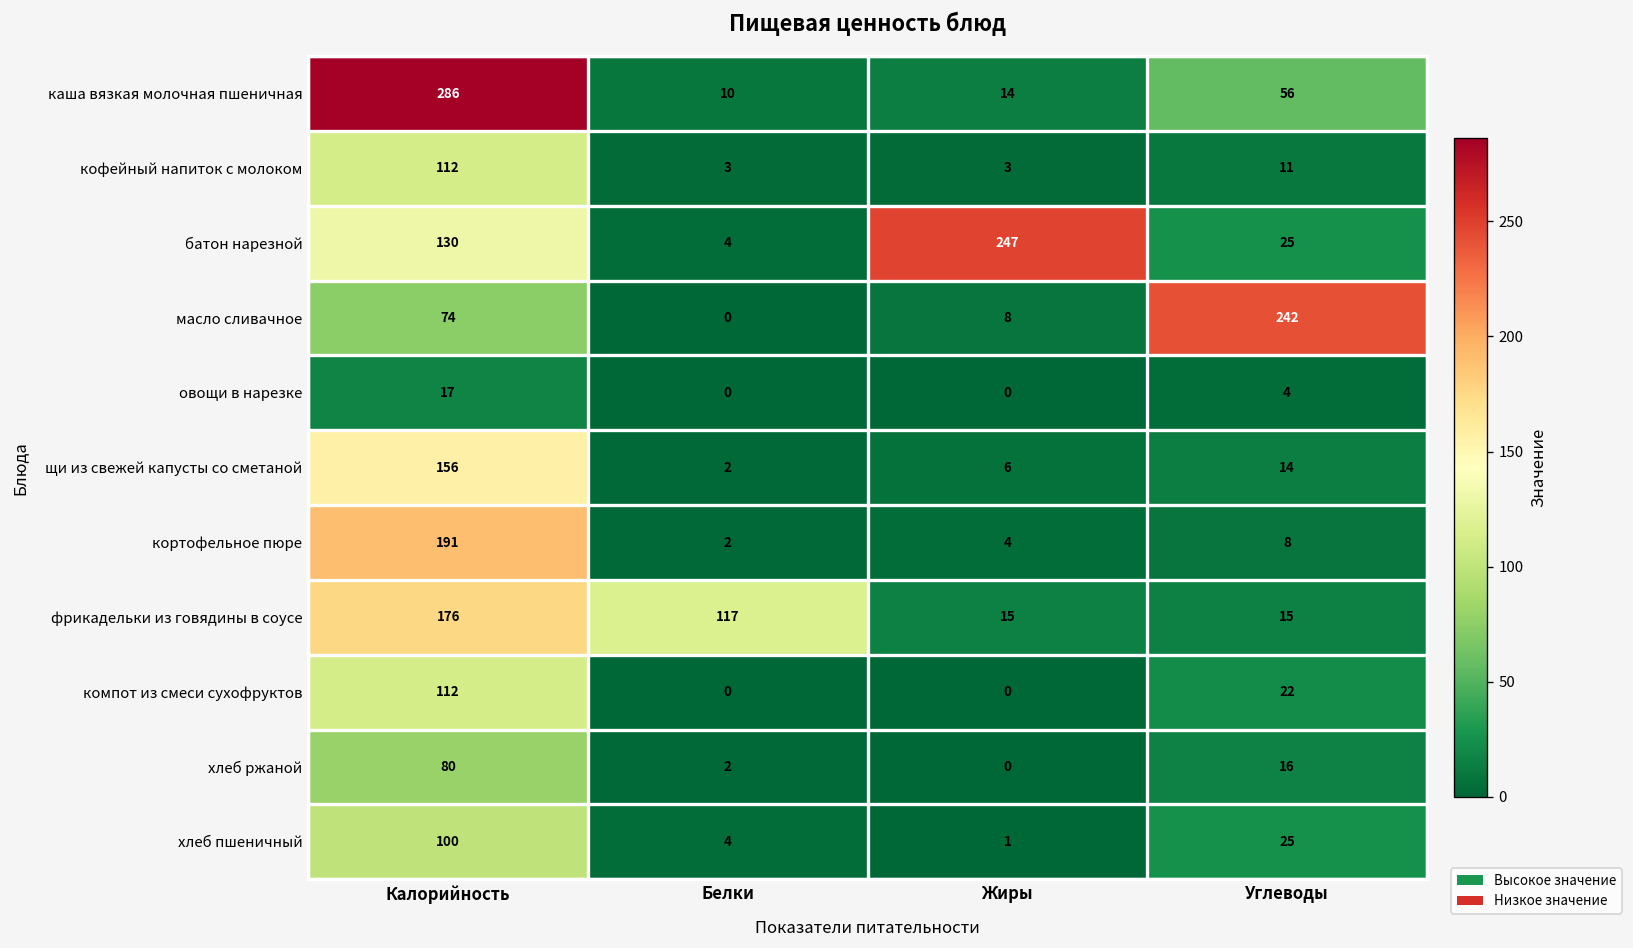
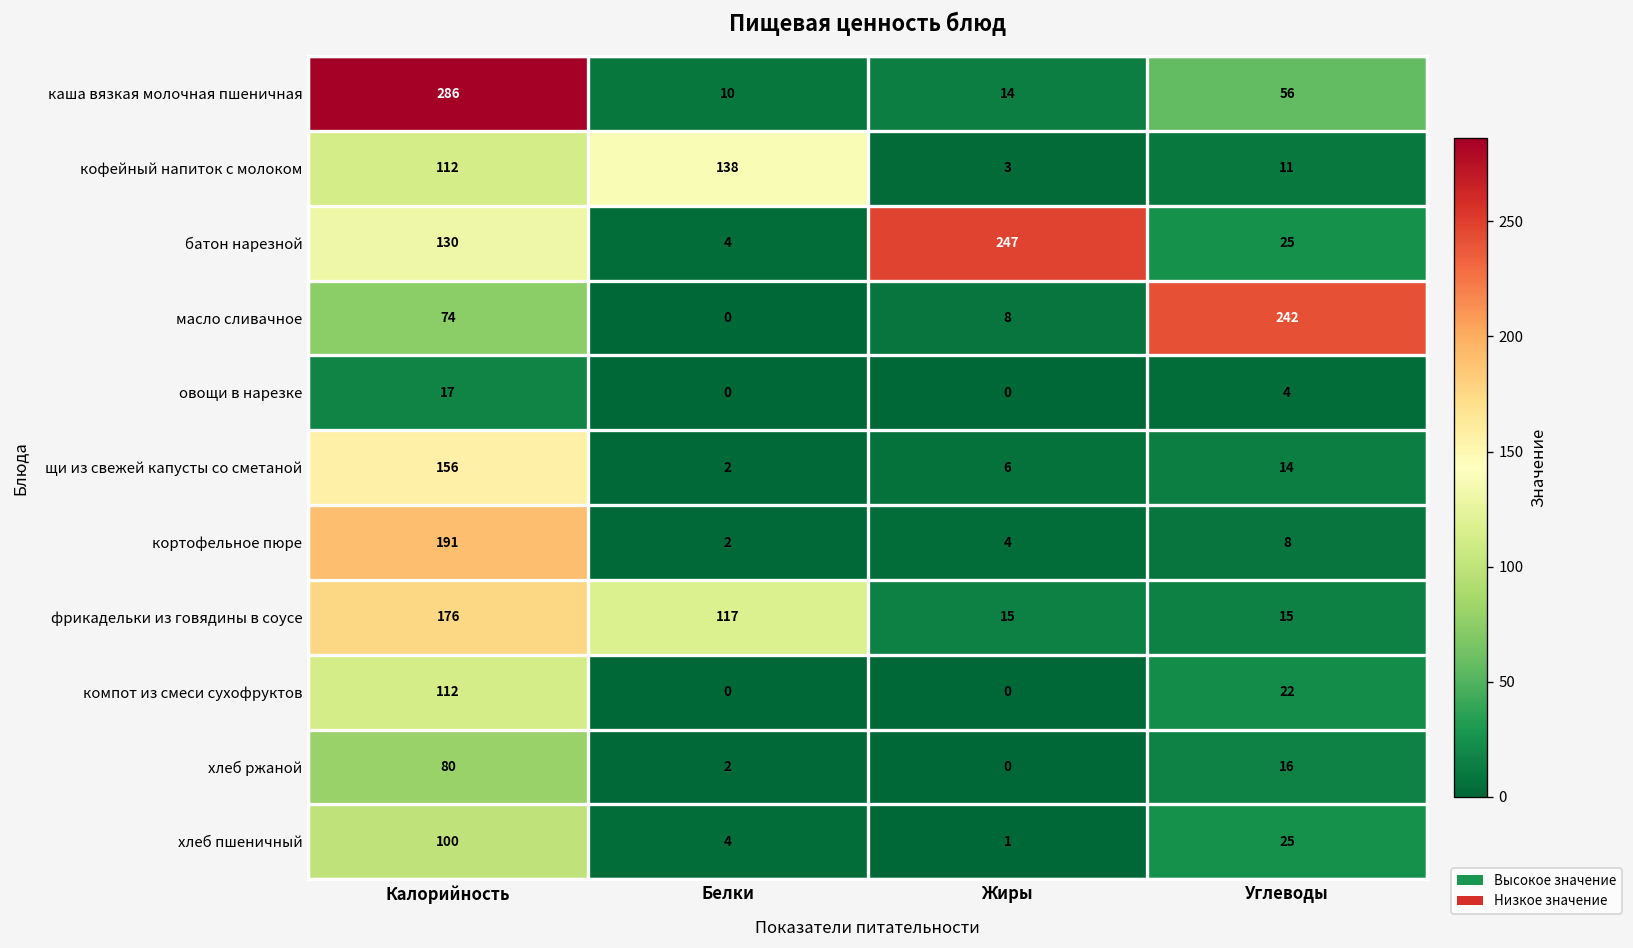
  {
    "каша вязкая молочная пшеничная": {
      "Калорийность": 286,
      "Белки": 10,
      "Жиры": 14,
      "Углеводы": 56
    },
    "кофейный напиток с молоком": {
      "Калорийность": 112,
-     "Белки": 3,
+     "Белки": 138,
      "Жиры": 3,
      "Углеводы": 11
    },
    "батон нарезной": {
      "Калорийность": 130,
      "Белки": 4,
      "Жиры": 247,
      "Углеводы": 25
    },
    "масло сливачное": {
      "Калорийность": 74,
      "Белки": 0,
      "Жиры": 8,
      "Углеводы": 242
    },
    "овощи в нарезке": {
      "Калорийность": 17,
      "Белки": 0,
      "Жиры": 0,
      "Углеводы": 4
    },
    "щи из свежей капусты со сметаной": {
      "Калорийность": 156,
      "Белки": 2,
      "Жиры": 6,
      "Углеводы": 14
    },
    "кортофельное пюре": {
      "Калорийность": 191,
      "Белки": 2,
      "Жиры": 4,
      "Углеводы": 8
    },
    "фрикадельки из говядины в соусе": {
      "Калорийность": 176,
      "Белки": 117,
      "Жиры": 15,
      "Углеводы": 15
    },
    "компот из смеси сухофруктов": {
      "Калорийность": 112,
      "Белки": 0,
      "Жиры": 0,
      "Углеводы": 22
    },
    "хлеб ржаной": {
      "Калорийность": 80,
      "Белки": 2,
      "Жиры": 0,
      "Углеводы": 16
    },
    "хлеб пшеничный": {
      "Калорийность": 100,
      "Белки": 4,
      "Жиры": 1,
      "Углеводы": 25
    }
  }
